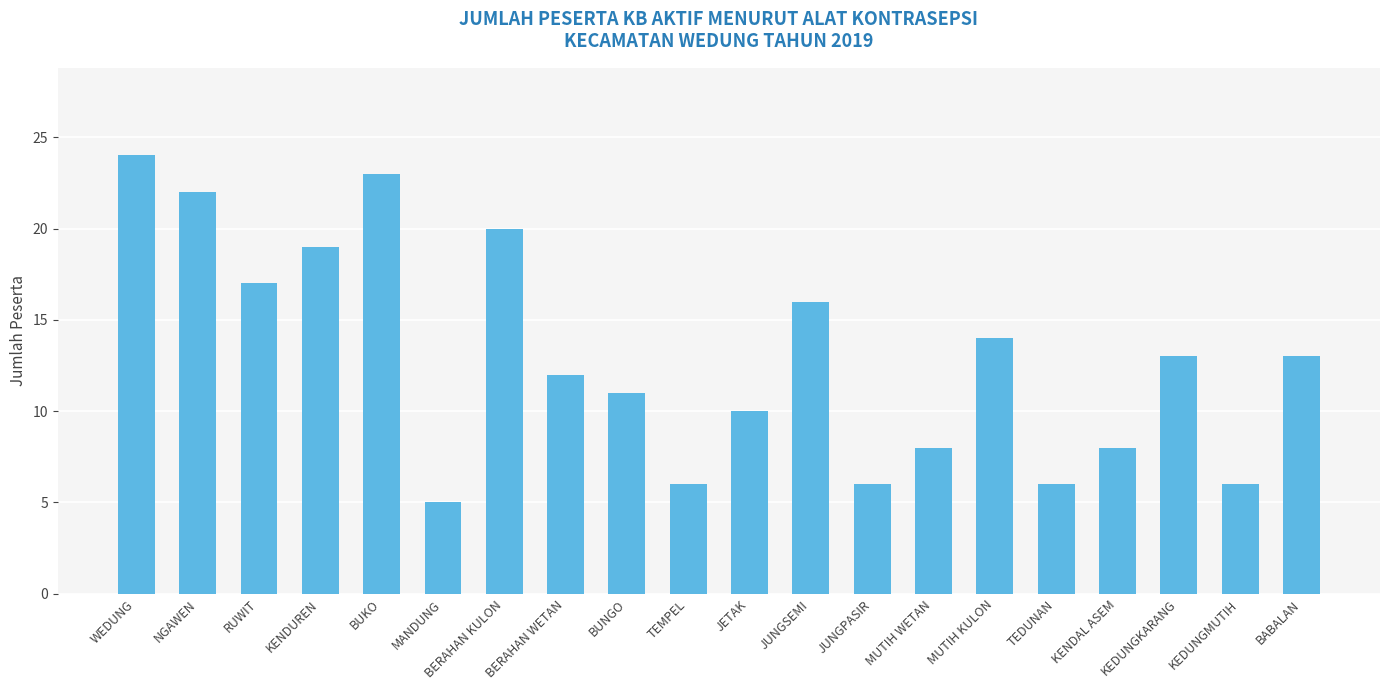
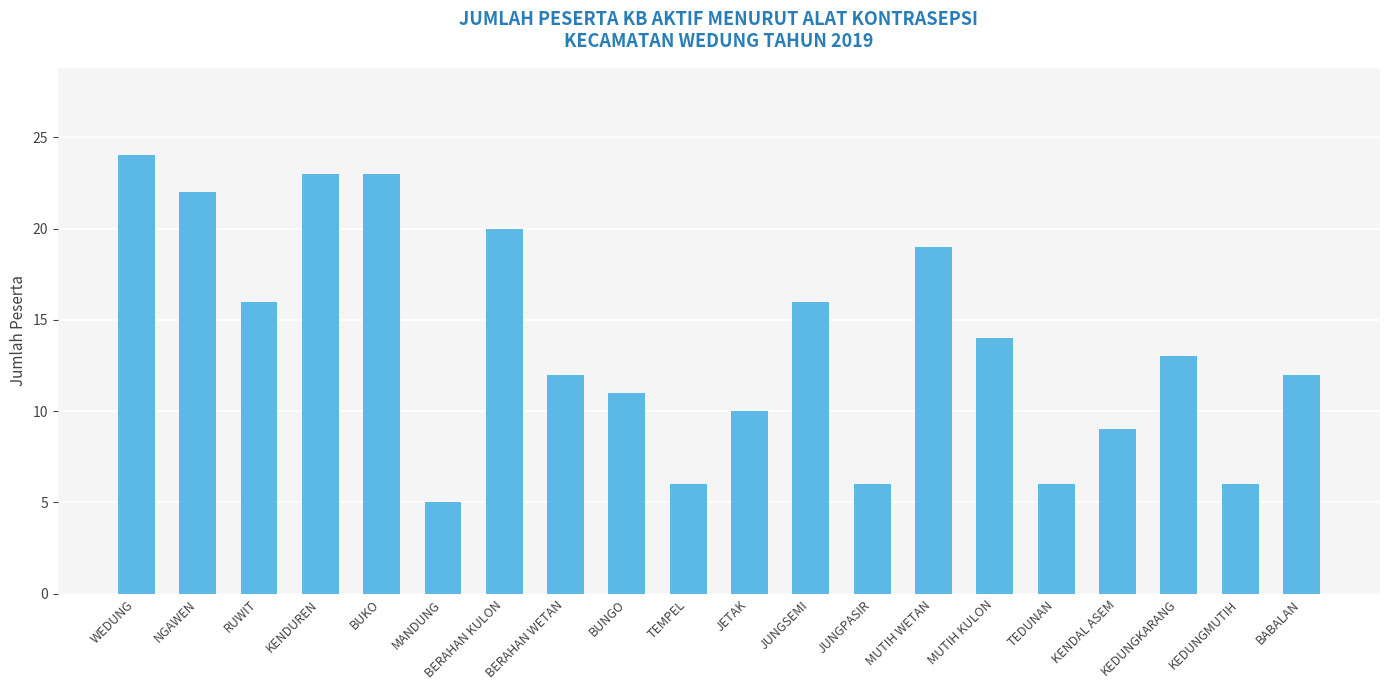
  {
    "WEDUNG": 24,
    "NGAWEN": 22,
-   "RUWIT": 17,
-   "KENDUREN": 19,
+   "RUWIT": 16,
+   "KENDUREN": 23,
    "BUKO": 23,
    "MANDUNG": 5,
    "BERAHAN KULON": 20,
    "BERAHAN WETAN": 12,
    "BUNGO": 11,
    "TEMPEL": 6,
    "JETAK": 10,
    "JUNGSEMI": 16,
    "JUNGPASIR": 6,
-   "MUTIH WETAN": 8,
+   "MUTIH WETAN": 19,
    "MUTIH KULON": 14,
    "TEDUNAN": 6,
-   "KENDAL ASEM": 8,
+   "KENDAL ASEM": 9,
    "KEDUNGKARANG": 13,
    "KEDUNGMUTIH": 6,
-   "BABALAN": 13
+   "BABALAN": 12
  }
